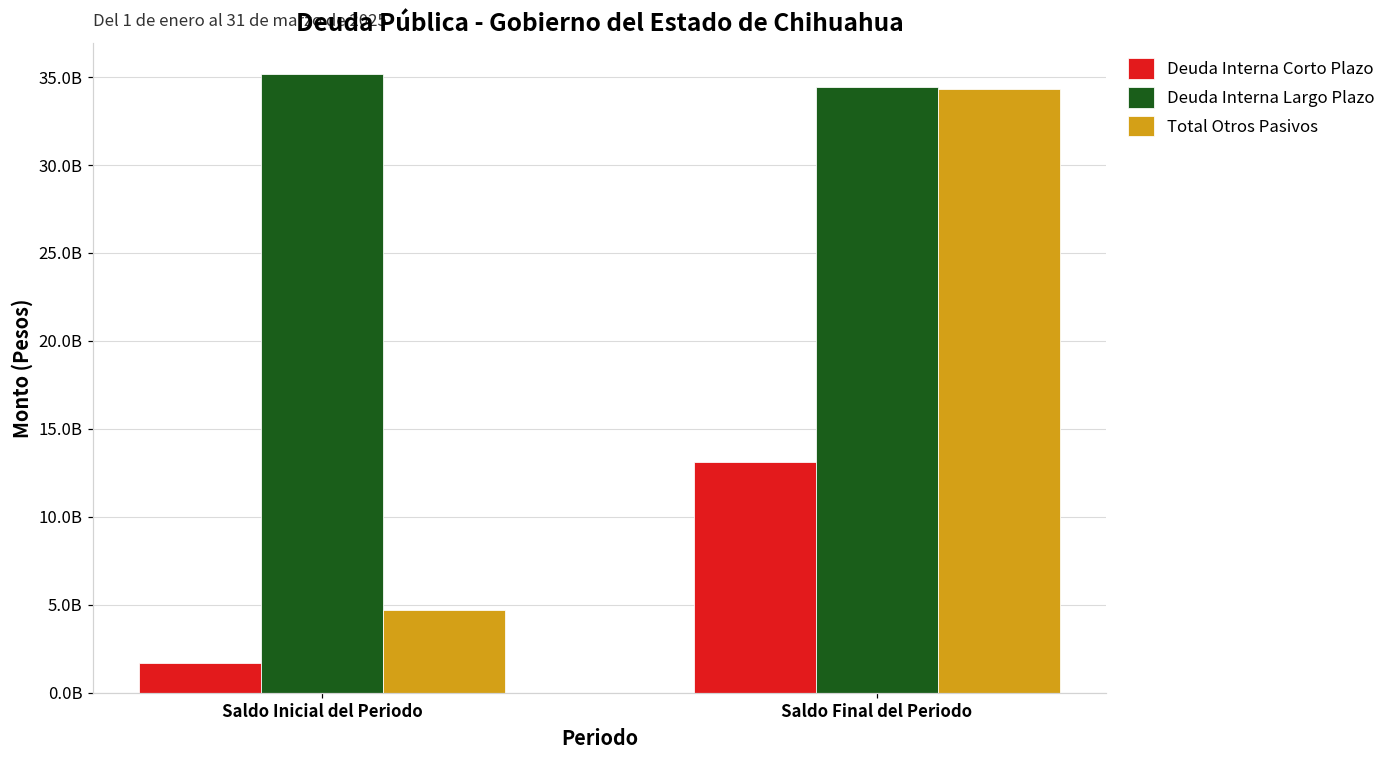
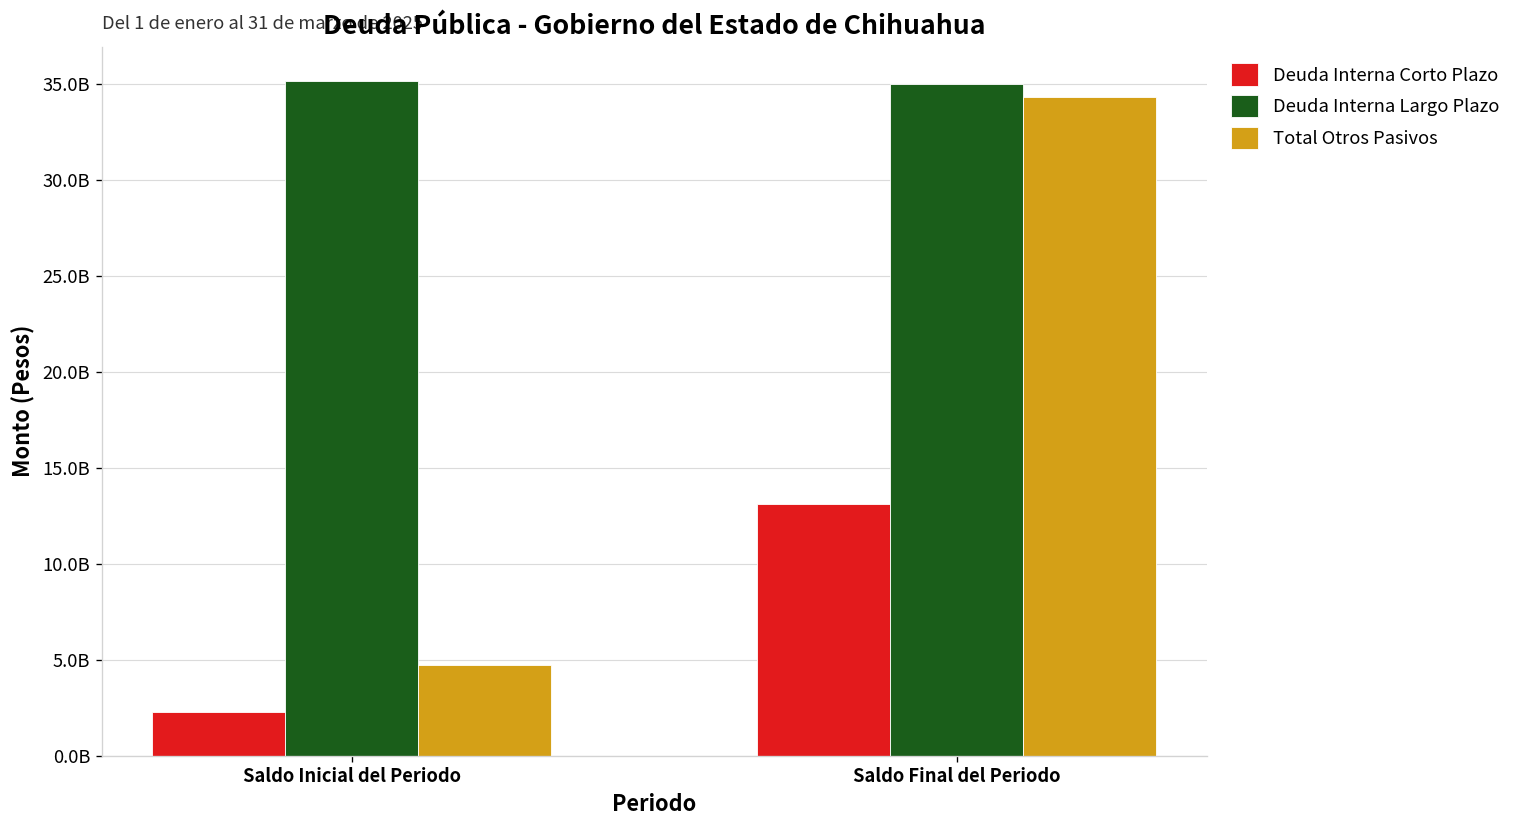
  {
    "Deuda Interna Corto Plazo": {
-     "Saldo Inicial del Periodo": 1700000000,
+     "Saldo Inicial del Periodo": 2300000000,
      "Saldo Final del Periodo": 13100000000
    },
    "Deuda Interna Largo Plazo": {
      "Saldo Inicial del Periodo": 35200000000,
-     "Saldo Final del Periodo": 34400000000
+     "Saldo Final del Periodo": 35000000000
    },
    "Total Otros Pasivos": {
      "Saldo Inicial del Periodo": 4700000000,
      "Saldo Final del Periodo": 34300000000
    }
  }
